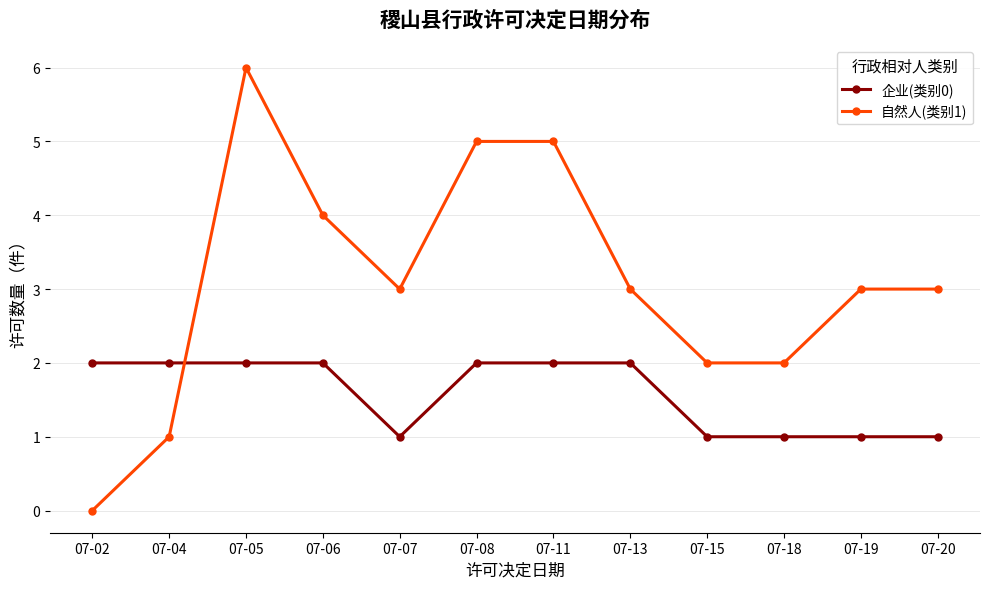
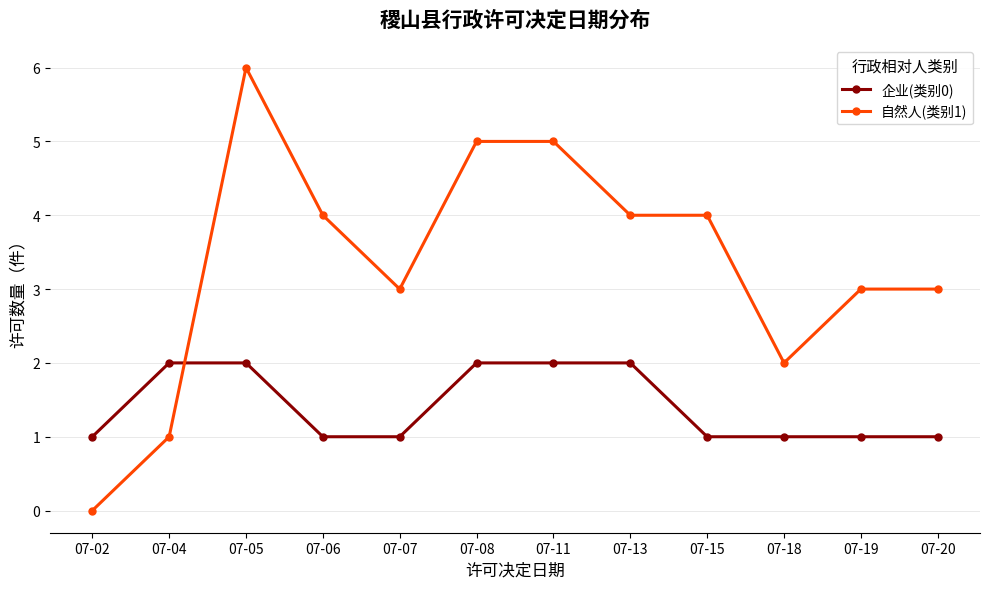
  {
    "企业(类别0)": {
-     "07-02": 2,
+     "07-02": 1,
      "07-04": 2,
      "07-05": 2,
-     "07-06": 2,
+     "07-06": 1,
      "07-07": 1,
      "07-08": 2,
      "07-11": 2,
      "07-13": 2,
      "07-15": 1,
      "07-18": 1,
      "07-19": 1,
      "07-20": 1
    },
    "自然人(类别1)": {
      "07-02": 0,
      "07-04": 1,
      "07-05": 6,
      "07-06": 4,
      "07-07": 3,
      "07-08": 5,
      "07-11": 5,
-     "07-13": 3,
-     "07-15": 2,
+     "07-13": 4,
+     "07-15": 4,
      "07-18": 2,
      "07-19": 3,
      "07-20": 3
    }
  }
